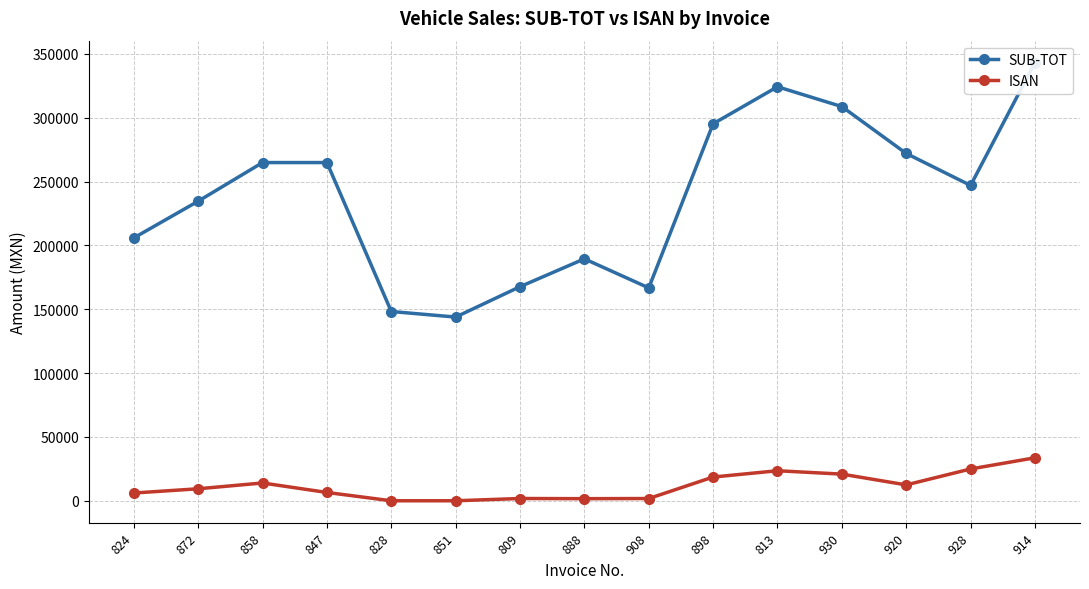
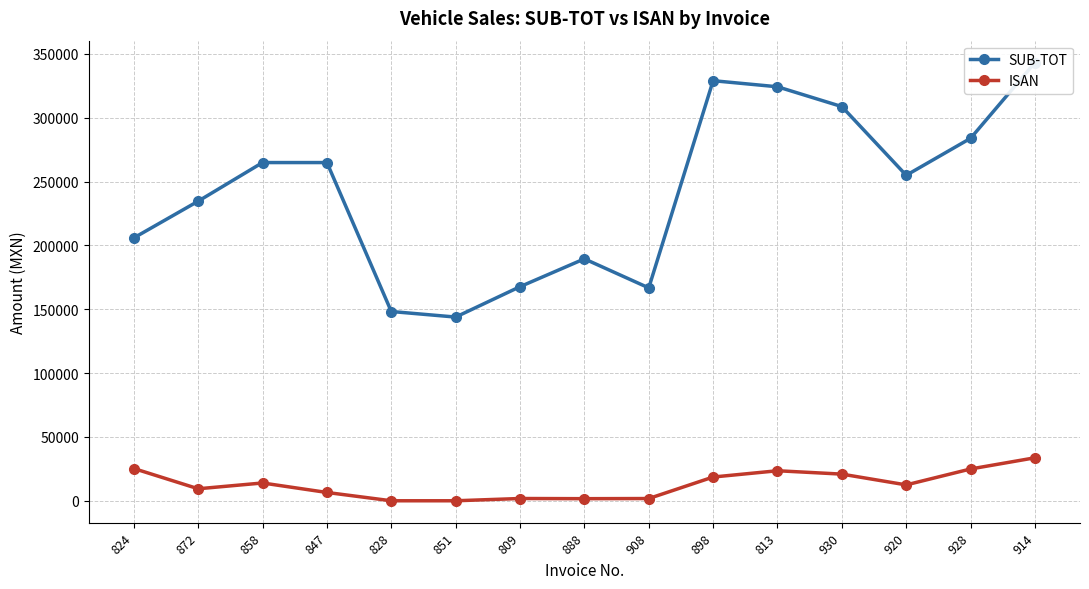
  {
    "SUB-TOT": {
      "824": 206000,
      "872": 235000,
      "858": 265000,
      "847": 265000,
      "828": 148000,
      "851": 144000,
      "809": 168000,
      "888": 190000,
      "908": 167000,
-     "898": 295000,
+     "898": 329000,
      "813": 324000,
      "930": 309000,
-     "920": 272000,
-     "928": 247000
+     "920": 255000,
+     "928": 284000
    },
    "ISAN": {
-     "824": 6000,
+     "824": 25000,
      "872": 9000,
      "858": 14000,
      "847": 7000,
      "828": 0,
      "851": 0,
      "809": 2000,
      "888": 2000,
      "908": 2000,
      "898": 19000,
      "813": 24000,
      "930": 21000,
      "920": 12000,
      "928": 25000,
      "914": 34000
    }
  }
